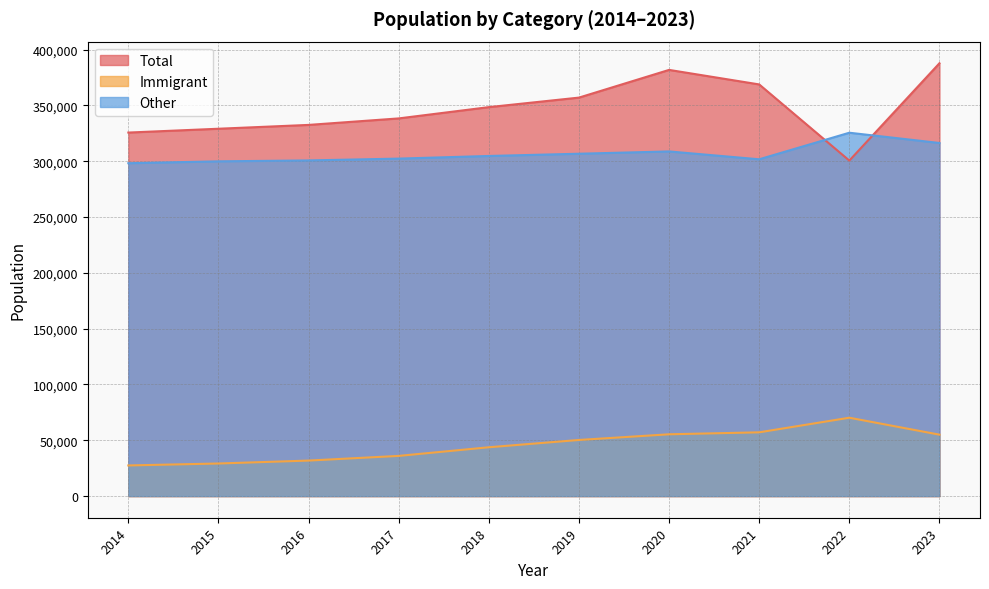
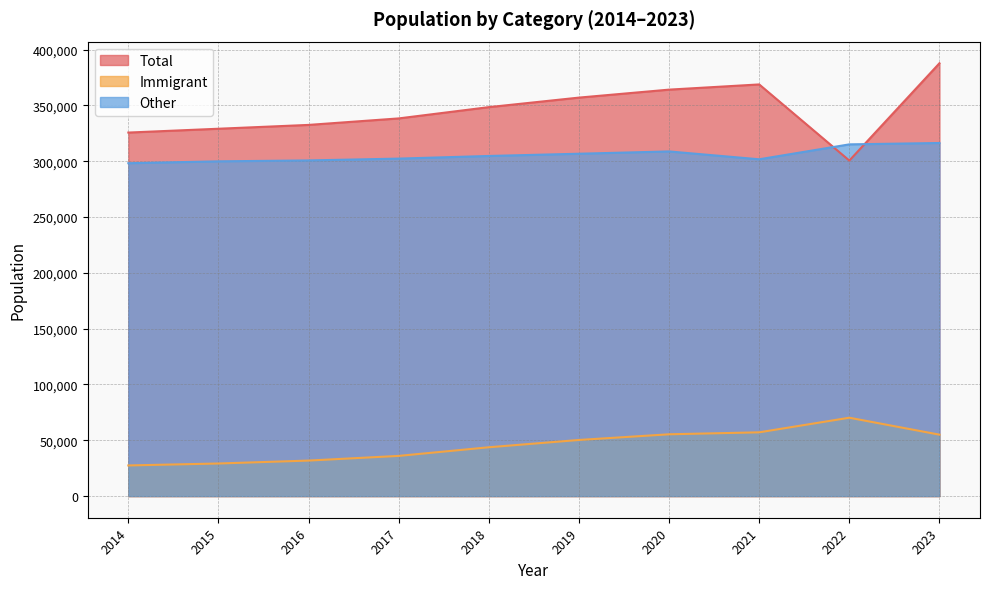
  {
    "Total": {
      "2014": "326,000",
      "2015": "329,000",
      "2016": "333,000",
      "2017": "338,000",
      "2018": "348,000",
      "2019": "357,000",
-     "2020": "382,000",
+     "2020": "364,000",
      "2021": "369,000",
      "2022": "301,000",
      "2023": "388,000"
    },
    "Immigrant": {
      "2014": "27,000",
      "2015": "29,000",
      "2016": "32,000",
      "2017": "36,000",
      "2018": "44,000",
      "2019": "50,000",
      "2020": "55,000",
      "2021": "57,000",
      "2022": "70,000",
      "2023": "55,000"
    },
    "Other": {
      "2014": "298,000",
      "2015": "300,000",
      "2016": "301,000",
      "2017": "302,000",
      "2018": "305,000",
      "2019": "307,000",
      "2020": "309,000",
      "2021": "302,000",
-     "2022": "326,000",
+     "2022": "315,000",
      "2023": "316,000"
    }
  }
